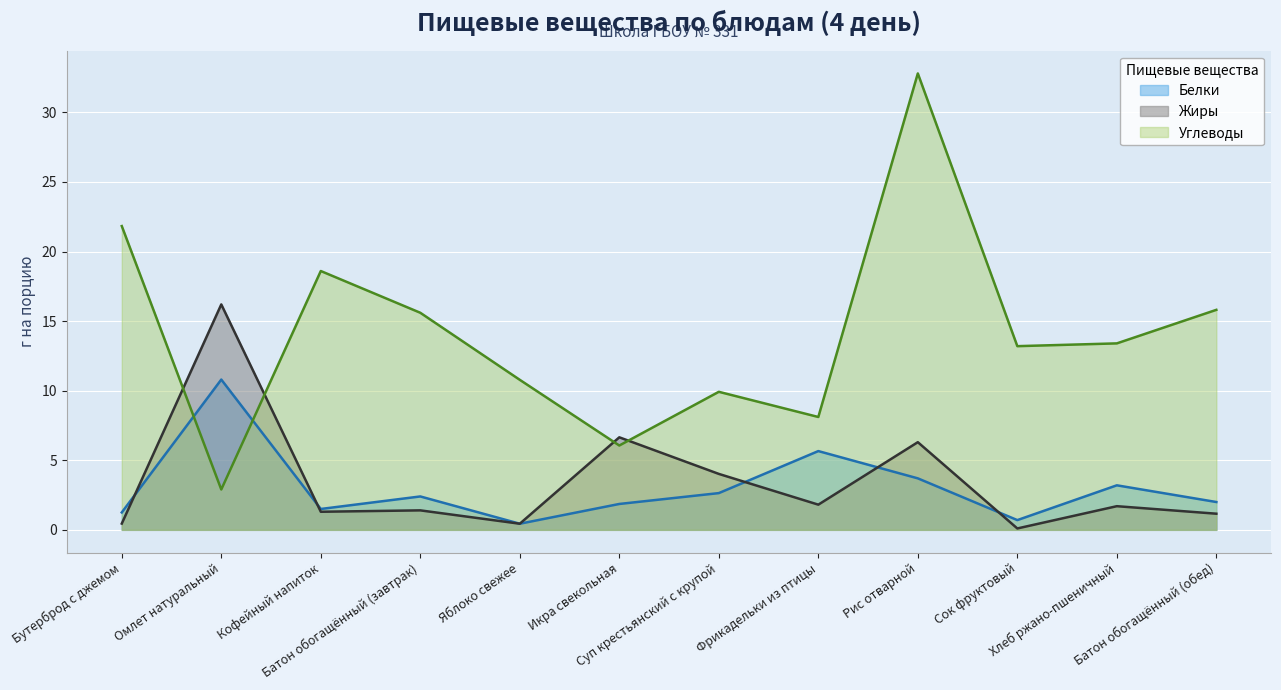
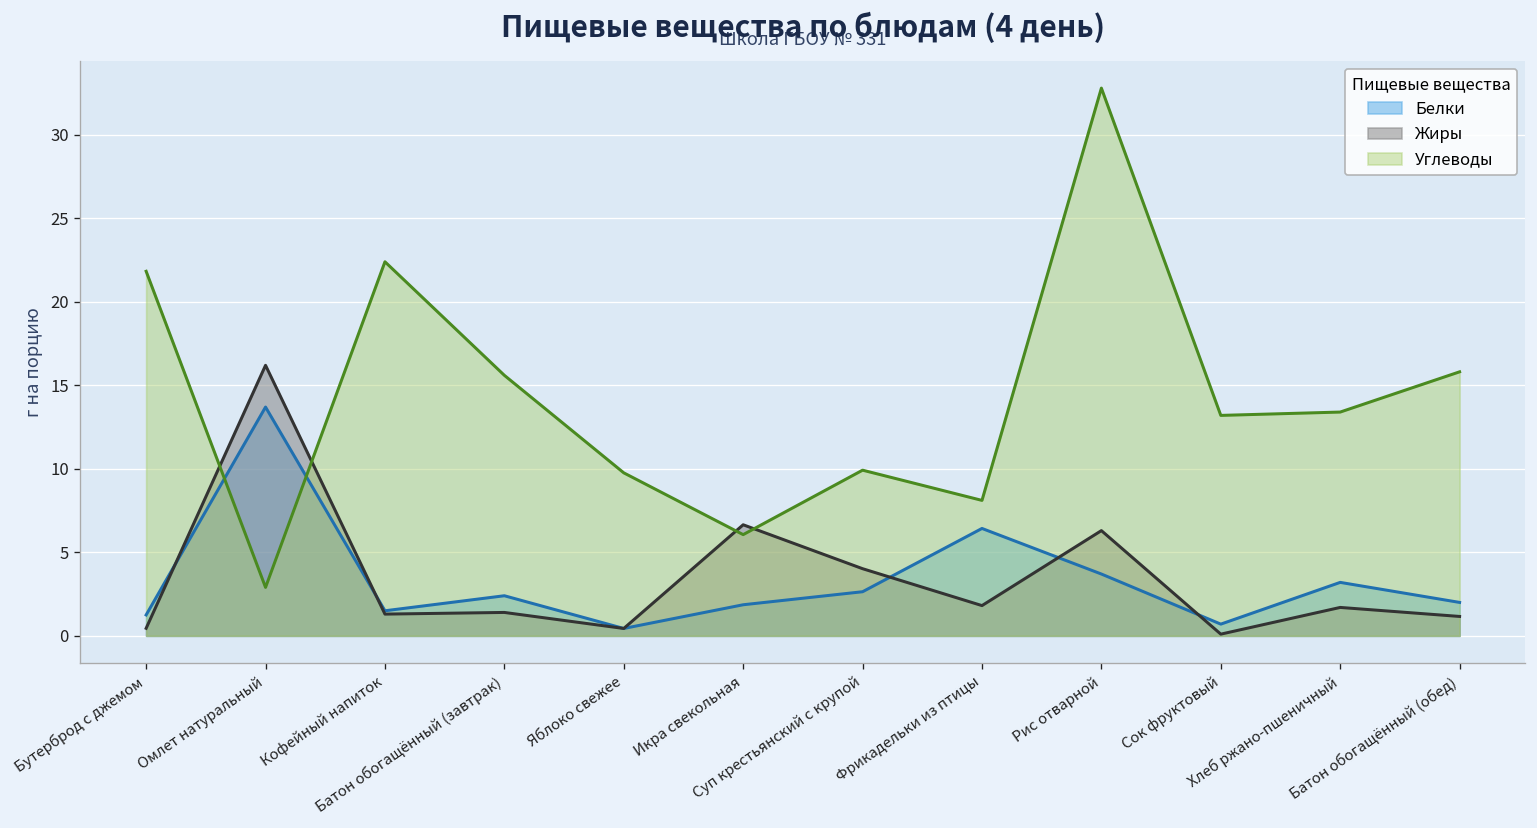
  {
    "Белки": {
      "Бутерброд с джемом": 1.3,
-     "Омлет натуральный": 10.8,
+     "Омлет натуральный": 13.7,
      "Кофейный напиток": 1.5,
      "Батон обогащённый (завтрак)": 2.4,
      "Икра свекольная": 1.9,
      "Суп крестьянский с крупой": 2.6,
-     "Фрикадельки из птицы": 5.7,
+     "Фрикадельки из птицы": 6.4,
      "Рис отварной": 3.7,
      "Сок фруктовый": 0.7,
      "Хлеб ржано-пшеничный": 3.2,
      "Батон обогащённый (обед)": 2.0
    },
    "Жиры": {
      "Бутерброд с джемом": 0.5,
      "Омлет натуральный": 16.2,
      "Кофейный напиток": 1.3,
      "Батон обогащённый (завтрак)": 1.4,
      "Икра свекольная": 6.7,
      "Суп крестьянский с крупой": 4.0,
      "Фрикадельки из птицы": 1.8,
      "Рис отварной": 6.3,
      "Сок фруктовый": 0.1,
      "Хлеб ржано-пшеничный": 1.7,
      "Батон обогащённый (обед)": 1.2
    },
    "Углеводы": {
      "Бутерброд с джемом": 21.8,
      "Омлет натуральный": 2.9,
-     "Кофейный напиток": 18.6,
+     "Кофейный напиток": 22.4,
      "Батон обогащённый (завтрак)": 15.6,
-     "Яблоко свежее": 10.8,
+     "Яблоко свежее": 9.8,
      "Икра свекольная": 6.1,
      "Суп крестьянский с крупой": 9.9,
      "Фрикадельки из птицы": 8.1,
      "Рис отварной": 32.8,
      "Сок фруктовый": 13.2,
      "Хлеб ржано-пшеничный": 13.4,
      "Батон обогащённый (обед)": 15.8
    }
  }
